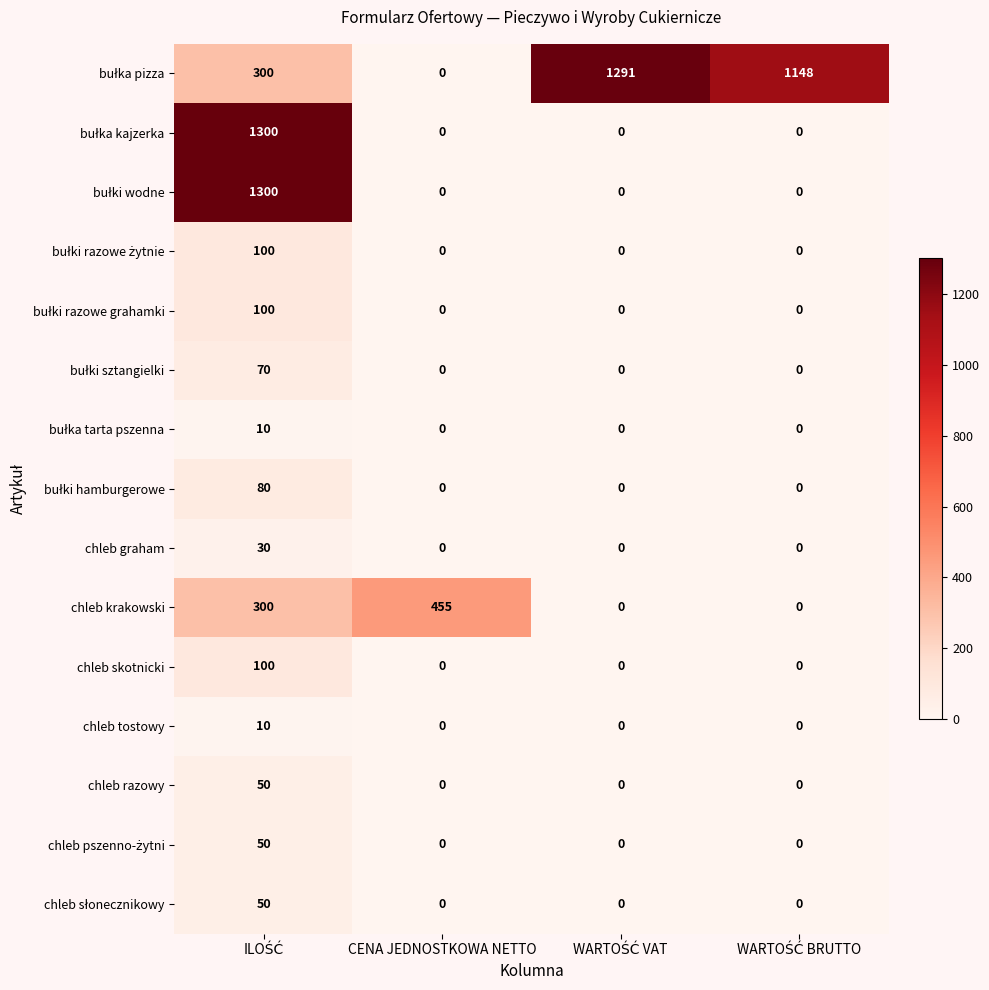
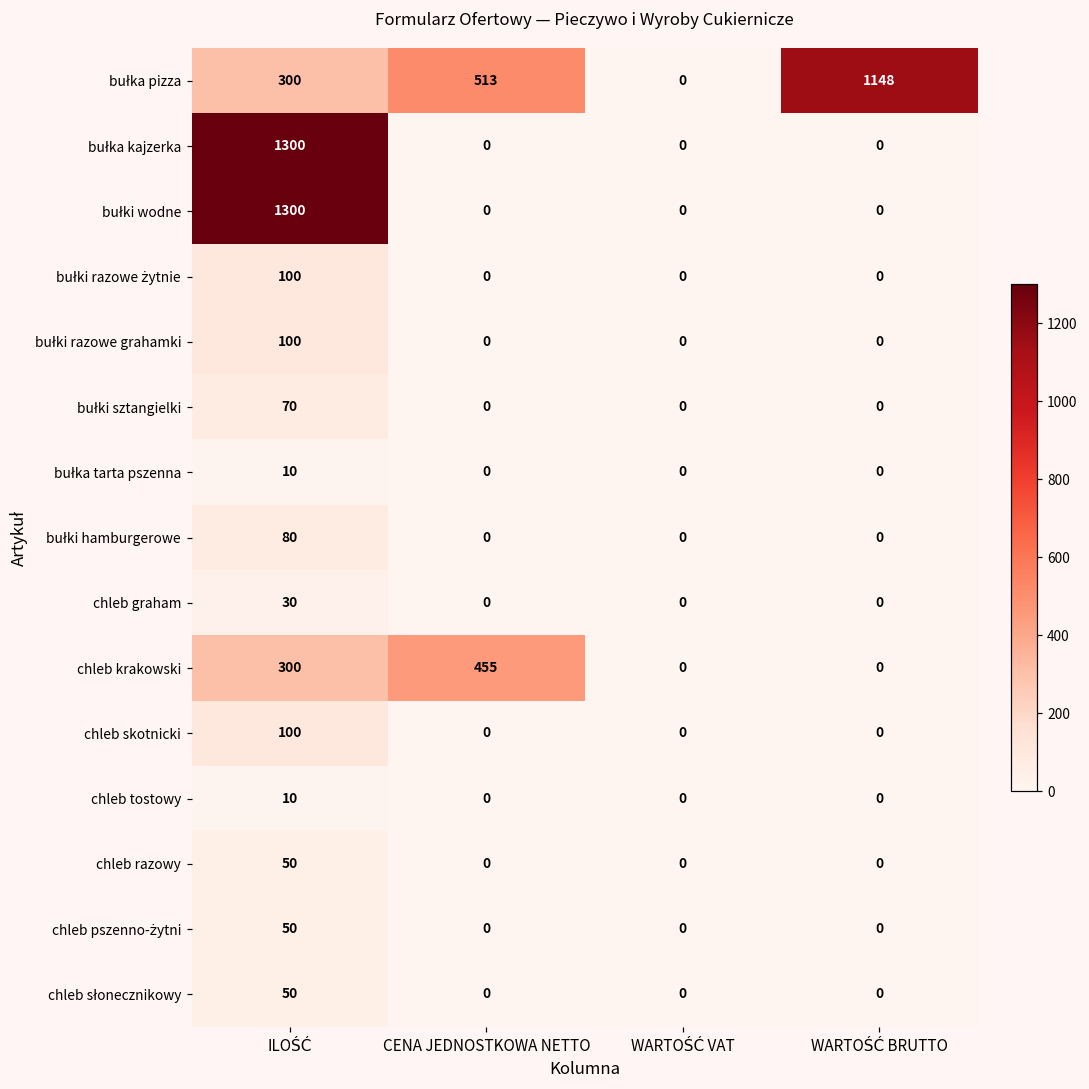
  {
    "bułka pizza": {
      "ILOŚĆ": 300,
-     "CENA JEDNOSTKOWA NETTO": 0,
-     "WARTOŚĆ VAT": 1291,
+     "CENA JEDNOSTKOWA NETTO": 513,
+     "WARTOŚĆ VAT": 0,
      "WARTOŚĆ BRUTTO": 1148
    },
    "bułka kajzerka": {
      "ILOŚĆ": 1300,
      "CENA JEDNOSTKOWA NETTO": 0,
      "WARTOŚĆ VAT": 0,
      "WARTOŚĆ BRUTTO": 0
    },
    "bułki wodne": {
      "ILOŚĆ": 1300,
      "CENA JEDNOSTKOWA NETTO": 0,
      "WARTOŚĆ VAT": 0,
      "WARTOŚĆ BRUTTO": 0
    },
    "bułki razowe żytnie": {
      "ILOŚĆ": 100,
      "CENA JEDNOSTKOWA NETTO": 0,
      "WARTOŚĆ VAT": 0,
      "WARTOŚĆ BRUTTO": 0
    },
    "bułki razowe grahamki": {
      "ILOŚĆ": 100,
      "CENA JEDNOSTKOWA NETTO": 0,
      "WARTOŚĆ VAT": 0,
      "WARTOŚĆ BRUTTO": 0
    },
    "bułki sztangielki": {
      "ILOŚĆ": 70,
      "CENA JEDNOSTKOWA NETTO": 0,
      "WARTOŚĆ VAT": 0,
      "WARTOŚĆ BRUTTO": 0
    },
    "bułka tarta pszenna": {
      "ILOŚĆ": 10,
      "CENA JEDNOSTKOWA NETTO": 0,
      "WARTOŚĆ VAT": 0,
      "WARTOŚĆ BRUTTO": 0
    },
    "bułki hamburgerowe": {
      "ILOŚĆ": 80,
      "CENA JEDNOSTKOWA NETTO": 0,
      "WARTOŚĆ VAT": 0,
      "WARTOŚĆ BRUTTO": 0
    },
    "chleb graham": {
      "ILOŚĆ": 30,
      "CENA JEDNOSTKOWA NETTO": 0,
      "WARTOŚĆ VAT": 0,
      "WARTOŚĆ BRUTTO": 0
    },
    "chleb krakowski": {
      "ILOŚĆ": 300,
      "CENA JEDNOSTKOWA NETTO": 455,
      "WARTOŚĆ VAT": 0,
      "WARTOŚĆ BRUTTO": 0
    },
    "chleb skotnicki": {
      "ILOŚĆ": 100,
      "CENA JEDNOSTKOWA NETTO": 0,
      "WARTOŚĆ VAT": 0,
      "WARTOŚĆ BRUTTO": 0
    },
    "chleb tostowy": {
      "ILOŚĆ": 10,
      "CENA JEDNOSTKOWA NETTO": 0,
      "WARTOŚĆ VAT": 0,
      "WARTOŚĆ BRUTTO": 0
    },
    "chleb razowy": {
      "ILOŚĆ": 50,
      "CENA JEDNOSTKOWA NETTO": 0,
      "WARTOŚĆ VAT": 0,
      "WARTOŚĆ BRUTTO": 0
    },
    "chleb pszenno-żytni": {
      "ILOŚĆ": 50,
      "CENA JEDNOSTKOWA NETTO": 0,
      "WARTOŚĆ VAT": 0,
      "WARTOŚĆ BRUTTO": 0
    },
    "chleb słonecznikowy": {
      "ILOŚĆ": 50,
      "CENA JEDNOSTKOWA NETTO": 0,
      "WARTOŚĆ VAT": 0,
      "WARTOŚĆ BRUTTO": 0
    }
  }
